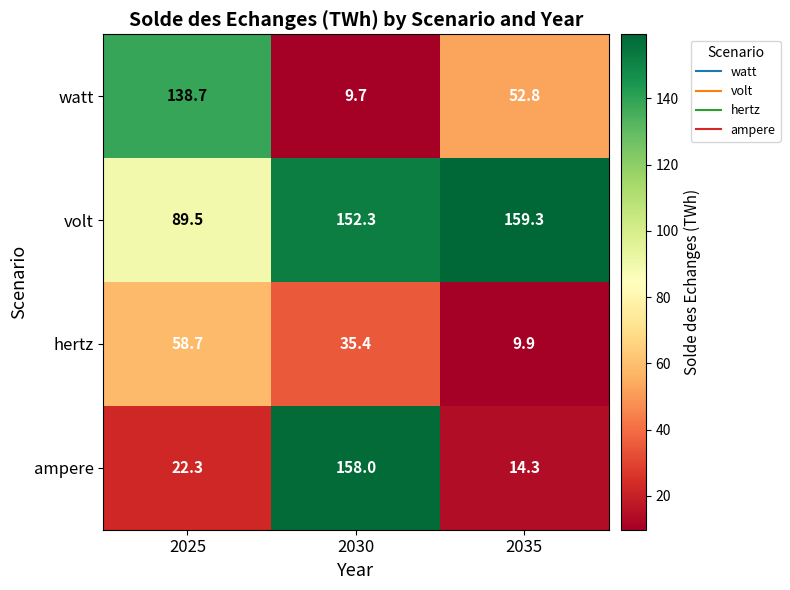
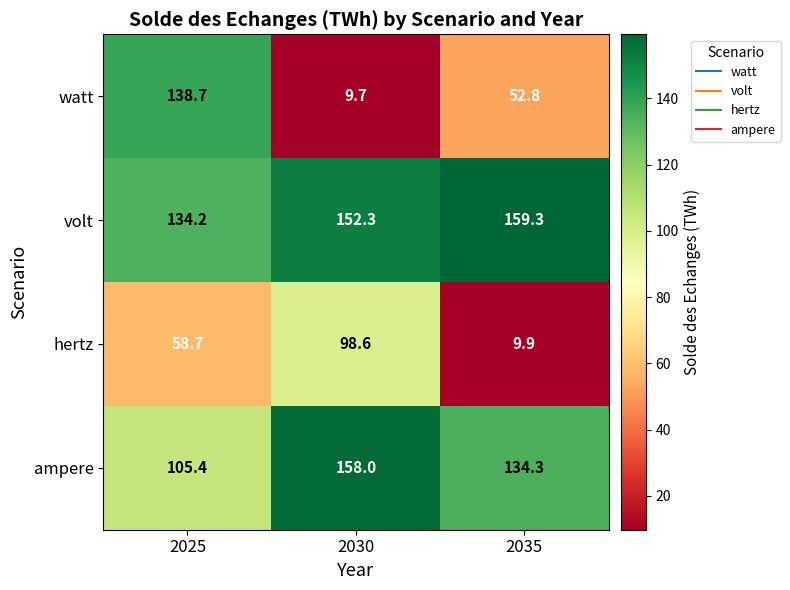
  {
    "watt": {
      "2025": 138.7,
      "2030": 9.7,
      "2035": 52.8
    },
    "volt": {
-     "2025": 89.5,
+     "2025": 134.2,
      "2030": 152.3,
      "2035": 159.3
    },
    "hertz": {
      "2025": 58.7,
-     "2030": 35.4,
+     "2030": 98.6,
      "2035": 9.9
    },
    "ampere": {
-     "2025": 22.3,
+     "2025": 105.4,
      "2030": 158.0,
-     "2035": 14.3
+     "2035": 134.3
    }
  }
